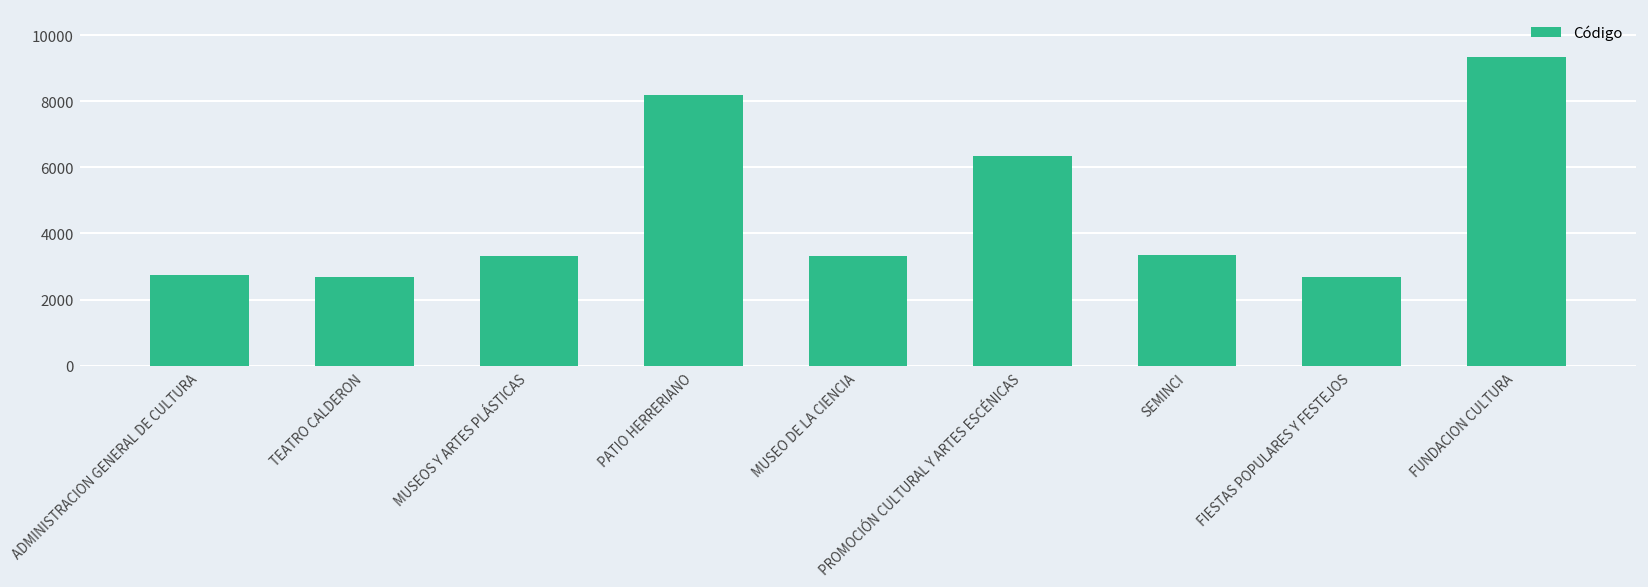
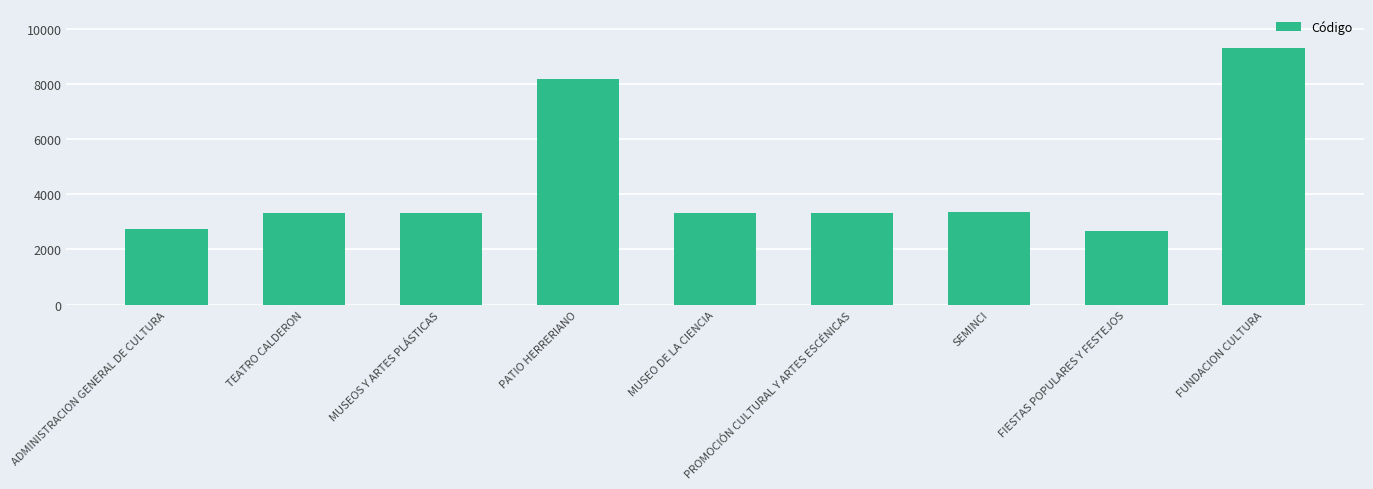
  {
    "ADMINISTRACION GENERAL DE CULTURA": 2700,
-   "TEATRO CALDERON": 2700,
+   "TEATRO CALDERON": 3300,
    "MUSEOS Y ARTES PLÁSTICAS": 3300,
    "PATIO HERRERIANO": 8200,
    "MUSEO DE LA CIENCIA": 3300,
-   "PROMOCIÓN CULTURAL Y ARTES ESCÉNICAS": 6300,
+   "PROMOCIÓN CULTURAL Y ARTES ESCÉNICAS": 3300,
    "SEMINCI": 3300,
    "FIESTAS POPULARES Y FESTEJOS": 2700,
    "FUNDACION CULTURA": 9300
  }
